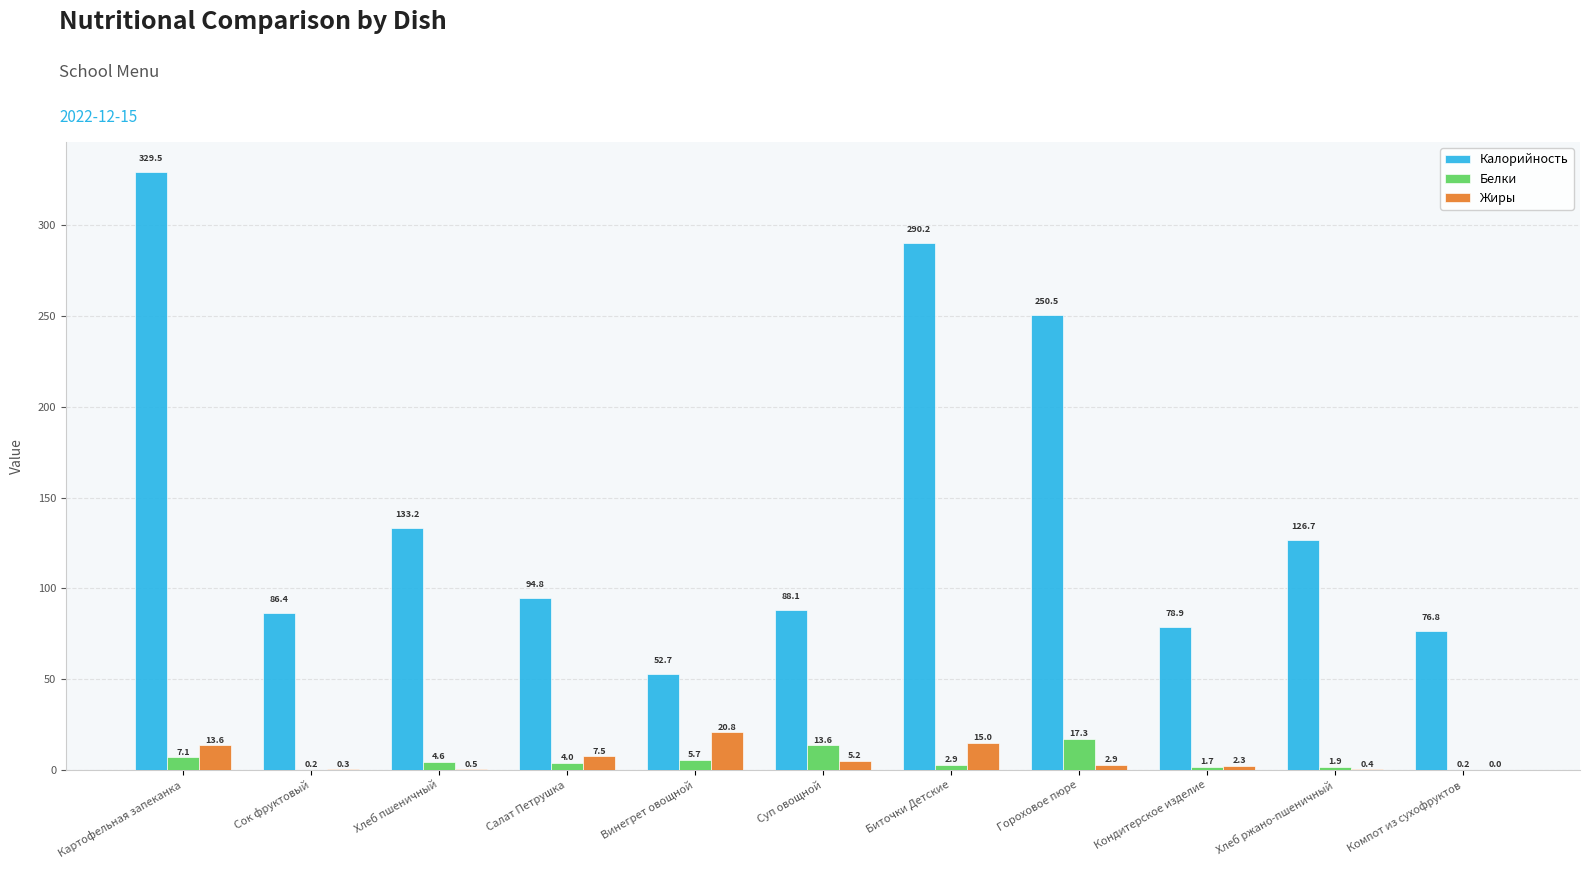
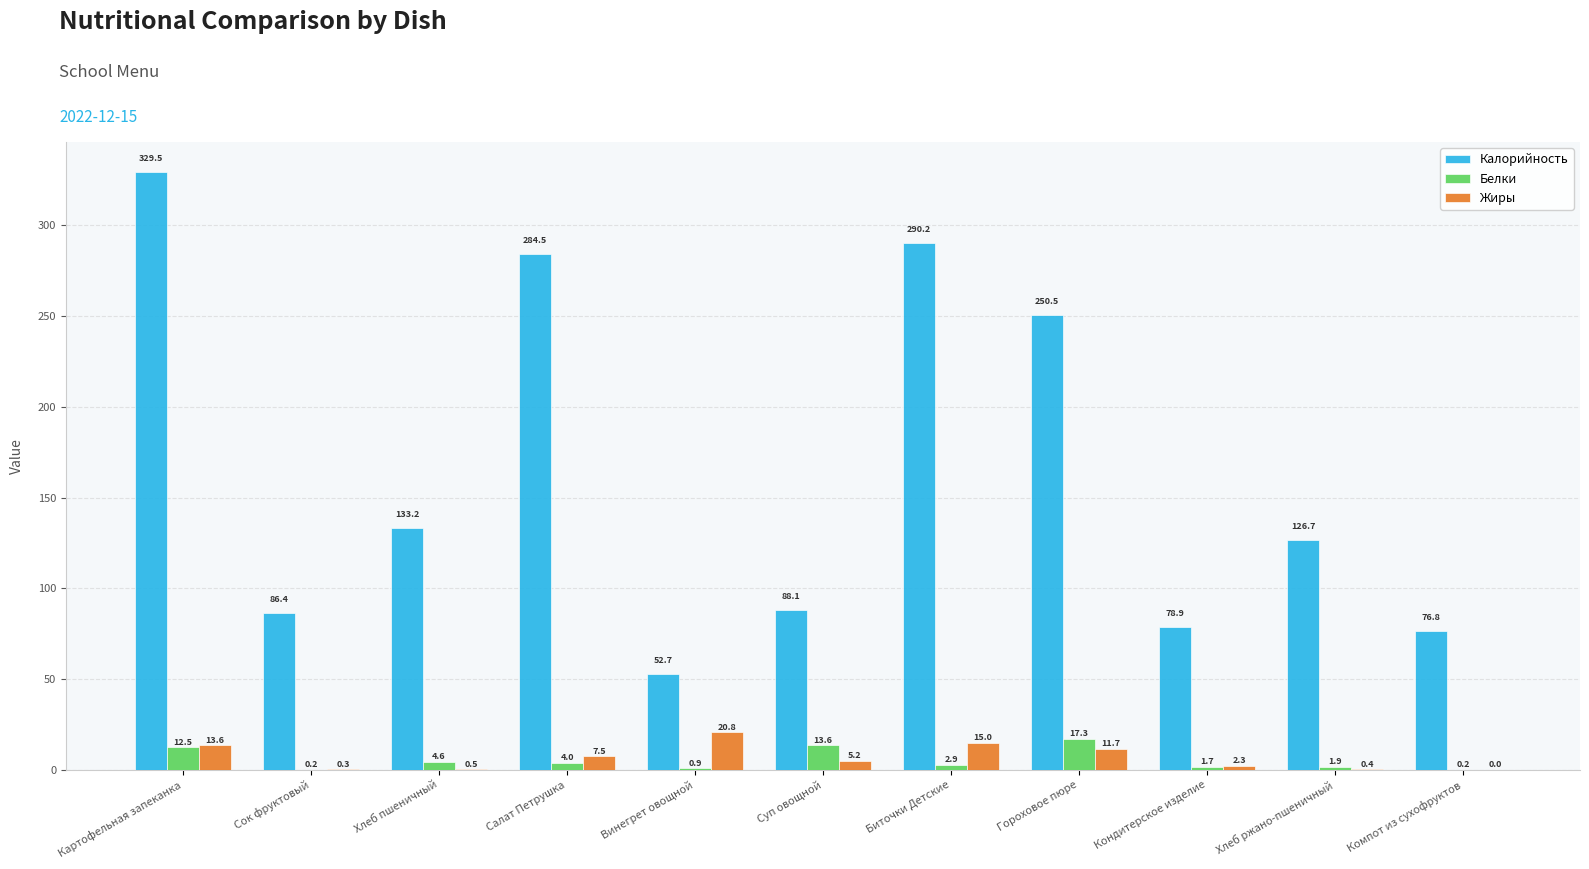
  {
    "Калорийность": {
      "Картофельная запеканка": 329.5,
      "Сок фруктовый": 86.4,
      "Хлеб пшеничный": 133.2,
-     "Салат Петрушка": 94.8,
+     "Салат Петрушка": 284.5,
      "Винегрет овощной": 52.7,
      "Суп овощной": 88.1,
      "Биточки Детские": 290.2,
      "Гороховое пюре": 250.5,
      "Кондитерское изделие": 78.9,
      "Хлеб ржано-пшеничный": 126.7,
      "Компот из сухофруктов": 76.8
    },
    "Белки": {
-     "Картофельная запеканка": 7.1,
+     "Картофельная запеканка": 12.5,
      "Сок фруктовый": 0.2,
      "Хлеб пшеничный": 4.6,
      "Салат Петрушка": 4.0,
-     "Винегрет овощной": 5.7,
+     "Винегрет овощной": 0.9,
      "Суп овощной": 13.6,
      "Биточки Детские": 2.9,
      "Гороховое пюре": 17.3,
      "Кондитерское изделие": 1.7,
      "Хлеб ржано-пшеничный": 1.9,
      "Компот из сухофруктов": 0.2
    },
    "Жиры": {
      "Картофельная запеканка": 13.6,
      "Сок фруктовый": 0.3,
      "Хлеб пшеничный": 0.5,
      "Салат Петрушка": 7.5,
      "Винегрет овощной": 20.8,
      "Суп овощной": 5.2,
      "Биточки Детские": 15.0,
-     "Гороховое пюре": 2.9,
+     "Гороховое пюре": 11.7,
      "Кондитерское изделие": 2.3,
      "Хлеб ржано-пшеничный": 0.4,
      "Компот из сухофруктов": 0.0
    }
  }
